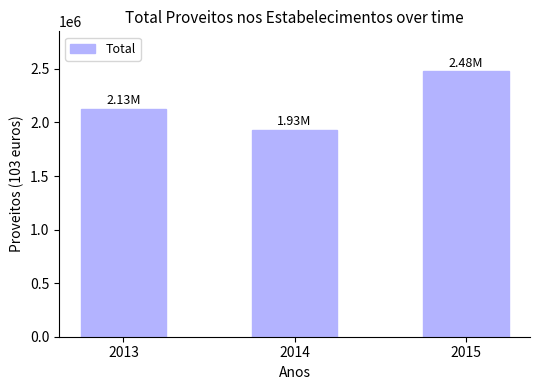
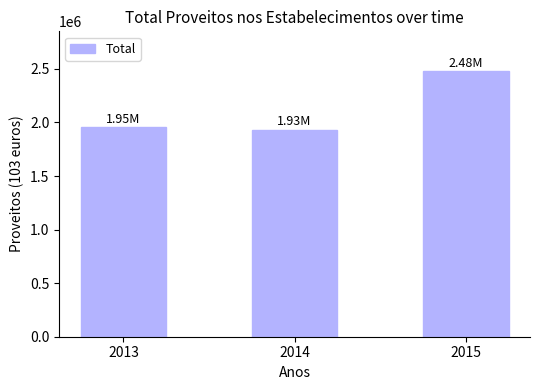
  {
-   "2013": "2.13M",
+   "2013": "1.95M",
    "2014": "1.93M",
    "2015": "2.48M"
  }
